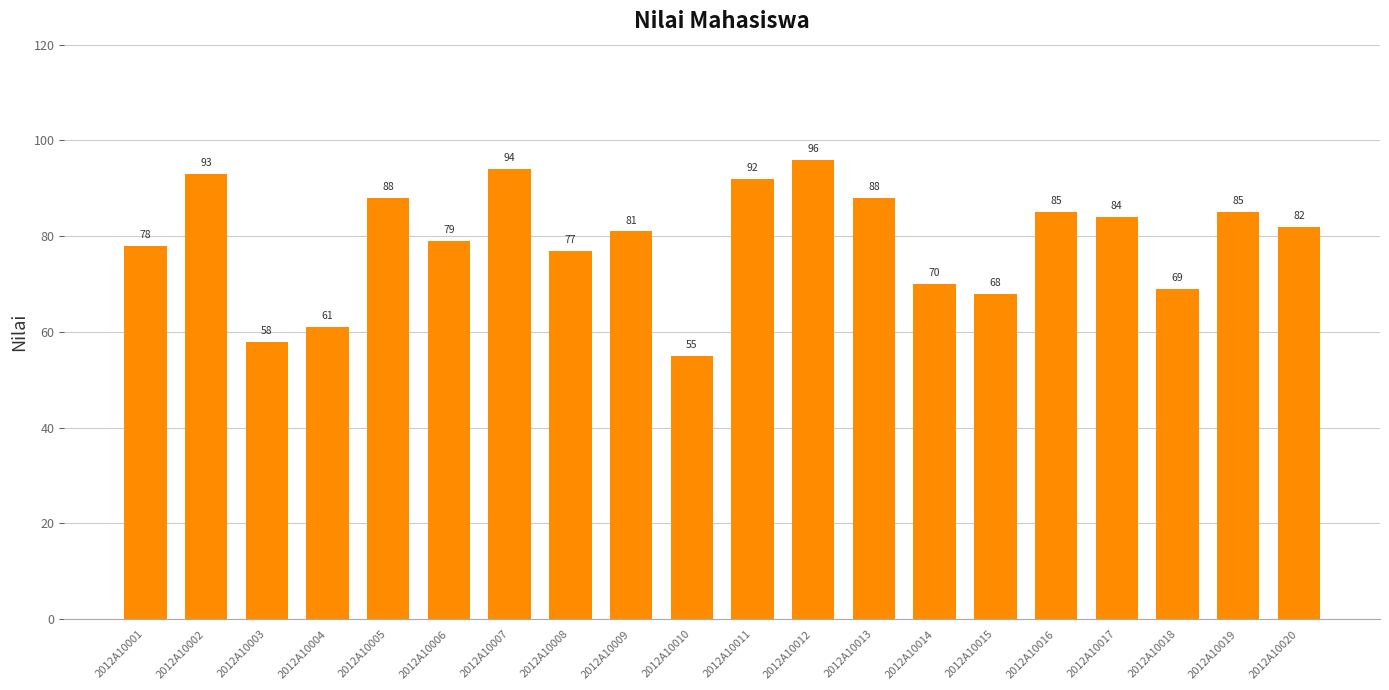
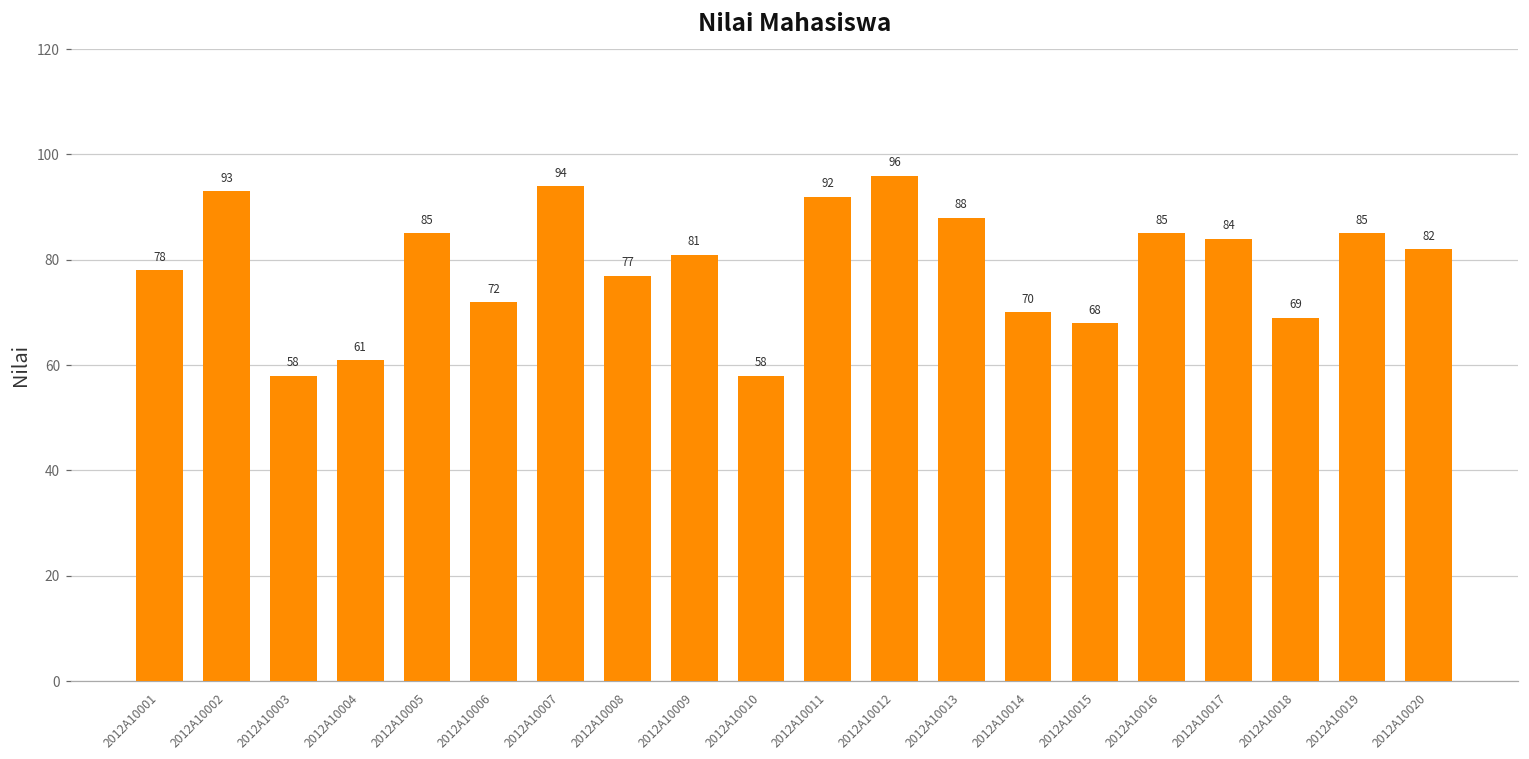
  {
    "2012A10001": 78,
    "2012A10002": 93,
    "2012A10003": 58,
    "2012A10004": 61,
-   "2012A10005": 88,
-   "2012A10006": 79,
+   "2012A10005": 85,
+   "2012A10006": 72,
    "2012A10007": 94,
    "2012A10008": 77,
    "2012A10009": 81,
-   "2012A10010": 55,
+   "2012A10010": 58,
    "2012A10011": 92,
    "2012A10012": 96,
    "2012A10013": 88,
    "2012A10014": 70,
    "2012A10015": 68,
    "2012A10016": 85,
    "2012A10017": 84,
    "2012A10018": 69,
    "2012A10019": 85,
    "2012A10020": 82
  }
